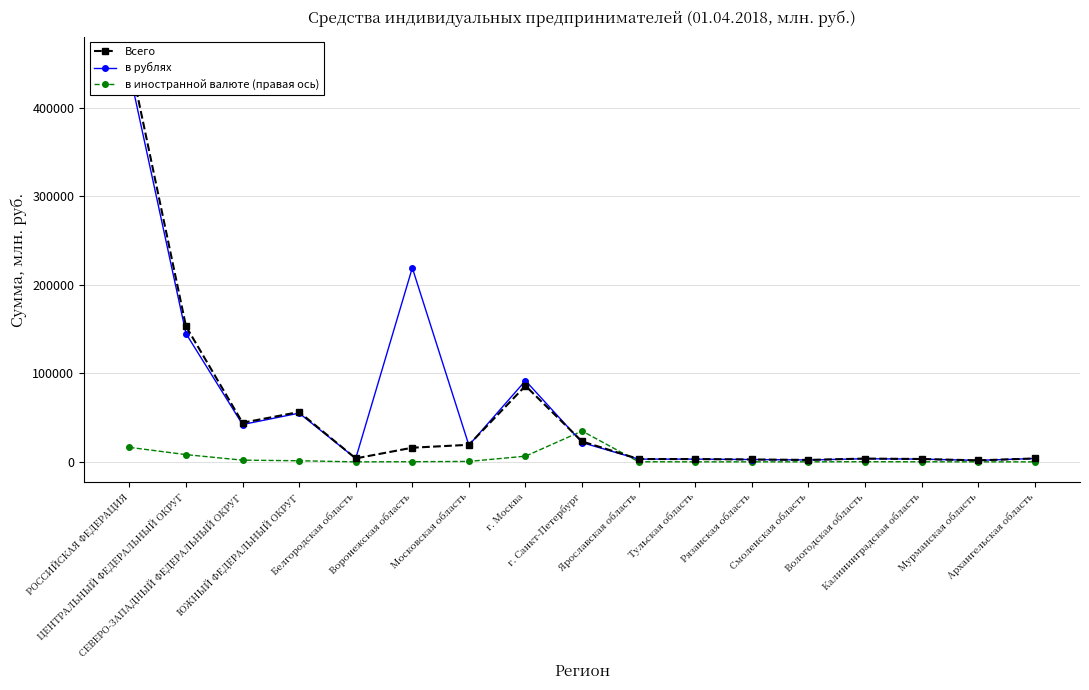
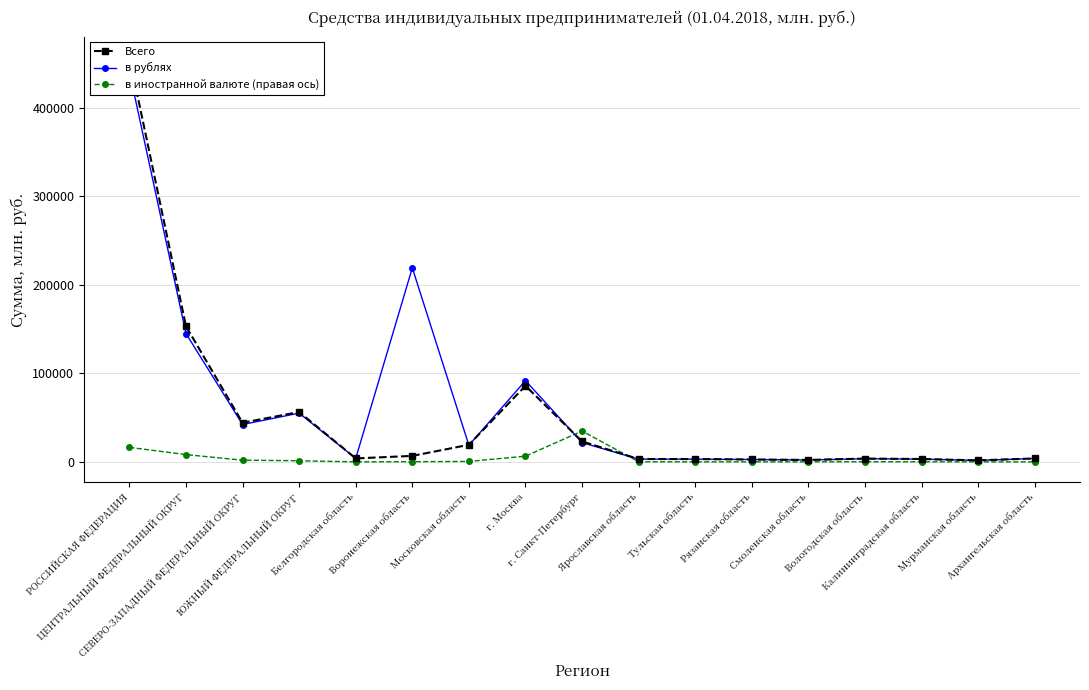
  {
    "Всего": {
      "ЦЕНТРАЛЬНЫЙ ФЕДЕРАЛЬНЫЙ ОКРУГ": 150000,
-     "Воронежская область": 20000,
+     "Воронежская область": 10000,
      "г. Москва": 90000
    },
    "в рублях": {
      "ЦЕНТРАЛЬНЫЙ ФЕДЕРАЛЬНЫЙ ОКРУГ": 140000,
      "Воронежская область": 220000,
      "г. Москва": 90000
    },
    "в иностранной валюте (правая ось)": {
      "РОССИЙСКАЯ ФЕДЕРАЦИЯ": 20000,
      "ЦЕНТРАЛЬНЫЙ ФЕДЕРАЛЬНЫЙ ОКРУГ": 10000,
      "СЕВЕРО-ЗАПАДНЫЙ ФЕДЕРАЛЬНЫЙ ОКРУГ": 0,
      "ЮЖНЫЙ ФЕДЕРАЛЬНЫЙ ОКРУГ": 0,
      "Белгородская область": 0,
      "Воронежская область": 0,
      "Московская область": 0,
      "г. Москва": 10000,
      "г. Санкт-Петербург": 30000,
      "Ярославская область": 0,
      "Тульская область": 0,
      "Вологодская область": 0,
      "Калининградская область": 0,
      "Архангельская область": 0
    }
  }
